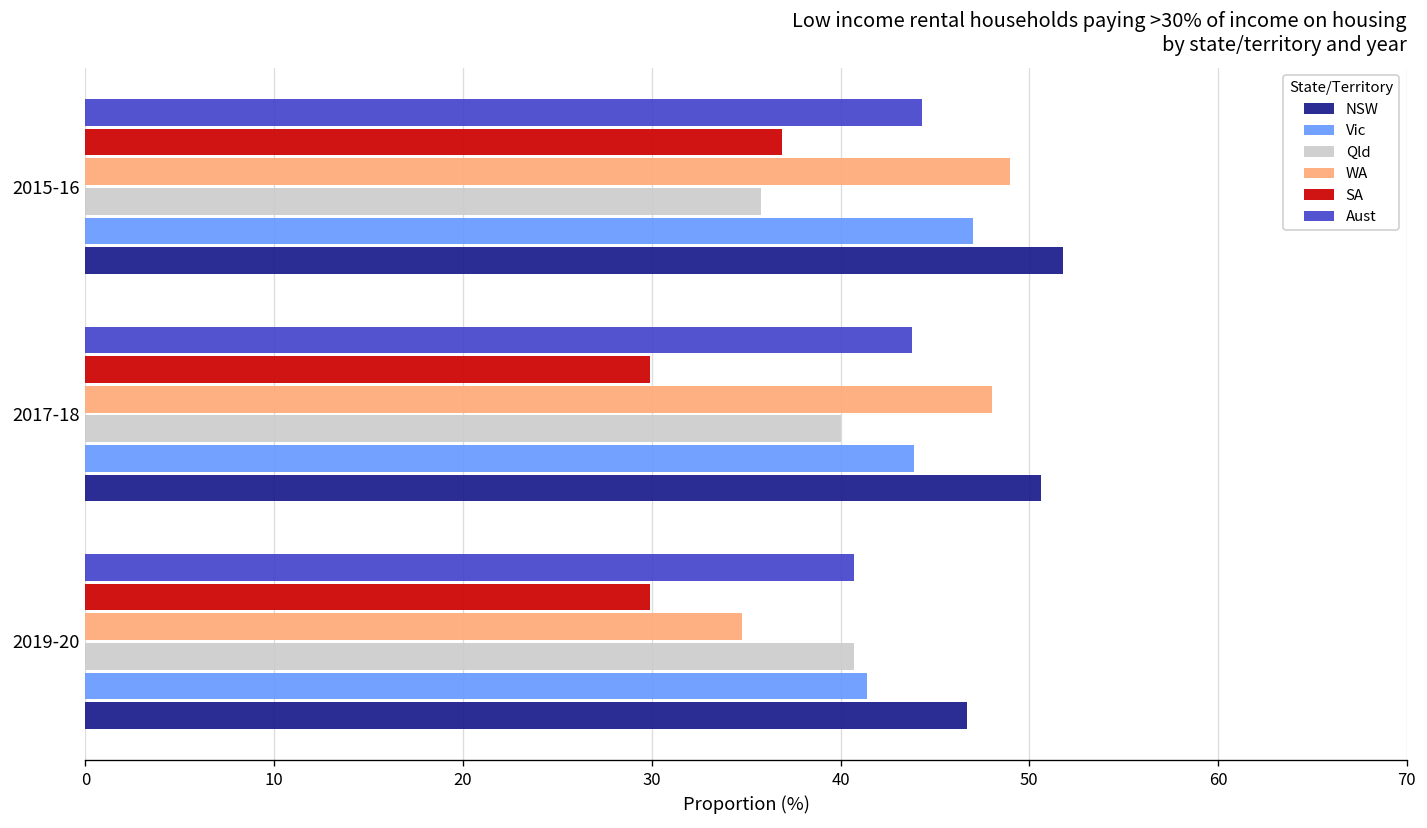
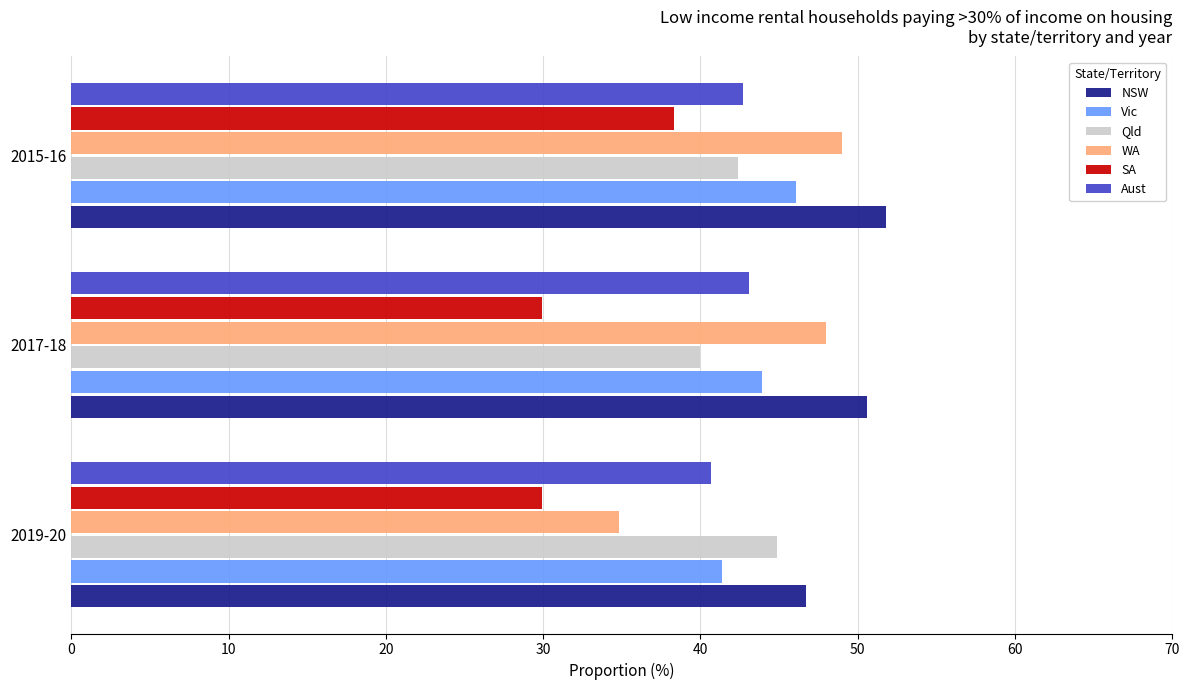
  {
    "NSW": {
      "2015-16": 51.8,
      "2017-18": 50.6,
      "2019-20": 46.7
    },
    "Vic": {
-     "2015-16": 47.0,
+     "2015-16": 46.1,
      "2017-18": 43.9,
      "2019-20": 41.4
    },
    "Qld": {
-     "2015-16": 35.8,
+     "2015-16": 42.4,
      "2017-18": 40.0,
-     "2019-20": 40.7
+     "2019-20": 44.9
    },
    "WA": {
      "2015-16": 49.0,
      "2017-18": 48.0,
      "2019-20": 34.8
    },
    "SA": {
-     "2015-16": 36.9,
+     "2015-16": 38.3,
      "2017-18": 29.9,
      "2019-20": 29.9
    },
    "Aust": {
-     "2015-16": 44.3,
-     "2017-18": 43.8,
+     "2015-16": 42.7,
+     "2017-18": 43.1,
      "2019-20": 40.7
    }
  }
